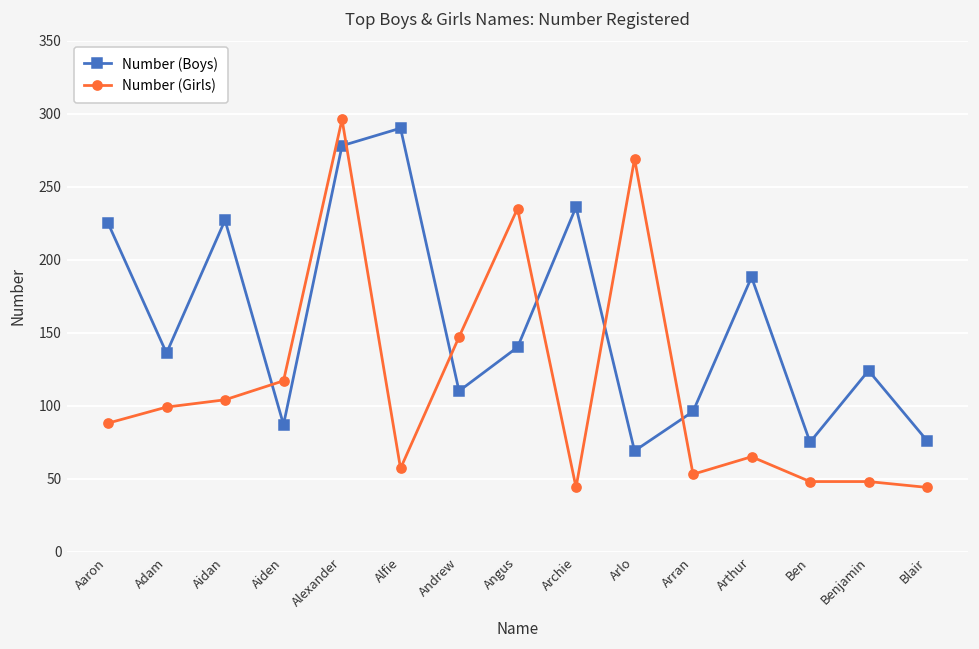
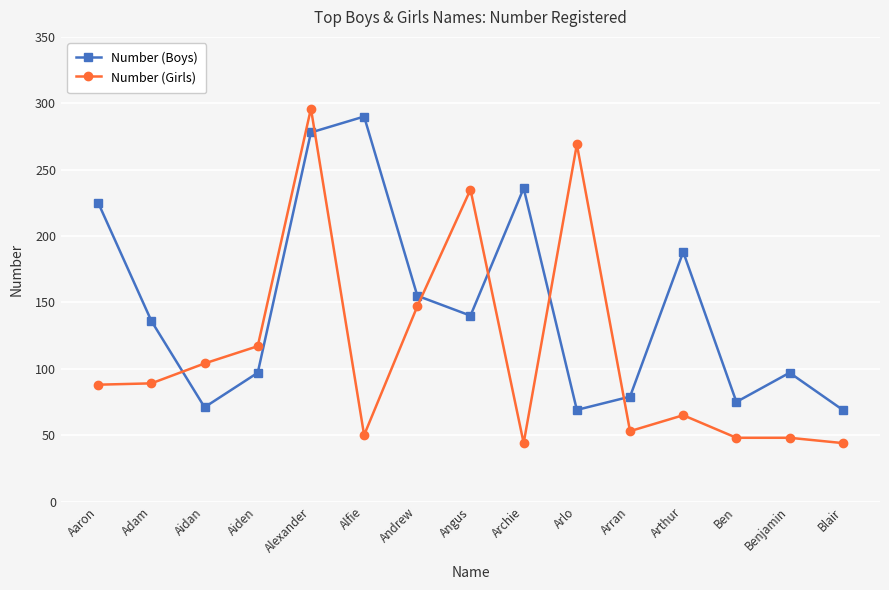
  {
    "Number (Boys)": {
      "Aaron": 225,
      "Adam": 136,
-     "Aidan": 227,
-     "Aiden": 87,
+     "Aidan": 71,
+     "Aiden": 97,
      "Alexander": 278,
      "Alfie": 290,
-     "Andrew": 110,
+     "Andrew": 155,
      "Angus": 140,
      "Archie": 236,
      "Arlo": 69,
-     "Arran": 96,
+     "Arran": 79,
      "Arthur": 188,
      "Ben": 75,
-     "Benjamin": 124,
-     "Blair": 76
+     "Benjamin": 97,
+     "Blair": 69
    },
    "Number (Girls)": {
      "Aaron": 88,
-     "Adam": 99,
+     "Adam": 89,
      "Aidan": 104,
      "Aiden": 117,
      "Alexander": 296,
-     "Alfie": 57,
+     "Alfie": 50,
      "Andrew": 147,
      "Angus": 235,
      "Archie": 44,
      "Arlo": 269,
      "Arran": 53,
      "Arthur": 65,
      "Ben": 48,
      "Benjamin": 48,
      "Blair": 44
    }
  }
